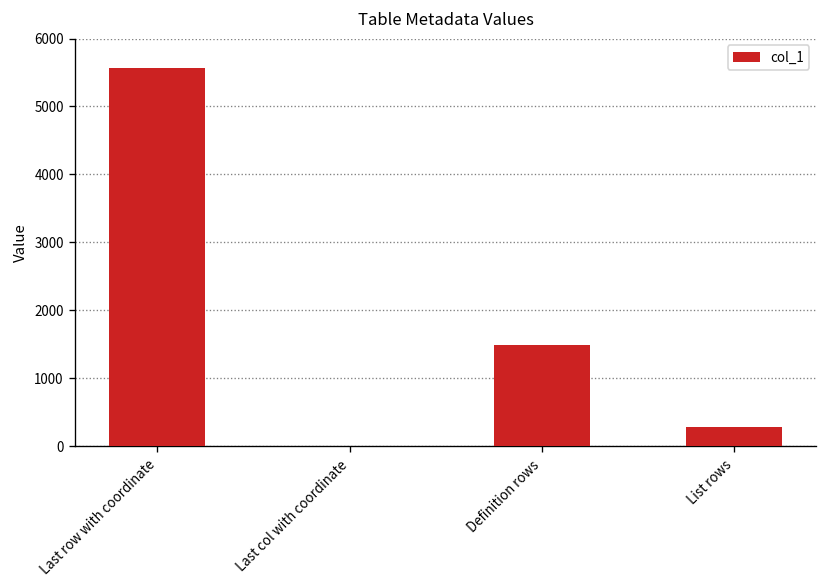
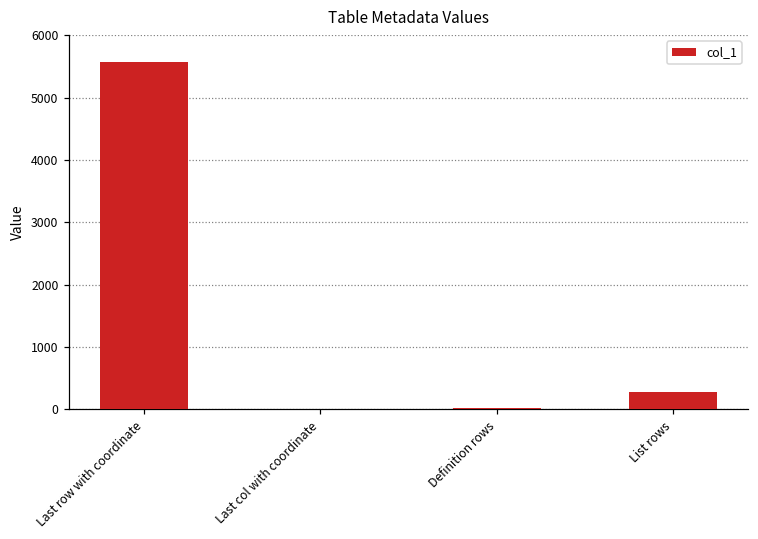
  {
    "Last row with coordinate": 5600,
-   "Definition rows": 1500,
+   "Definition rows": 0,
    "List rows": 300
  }
